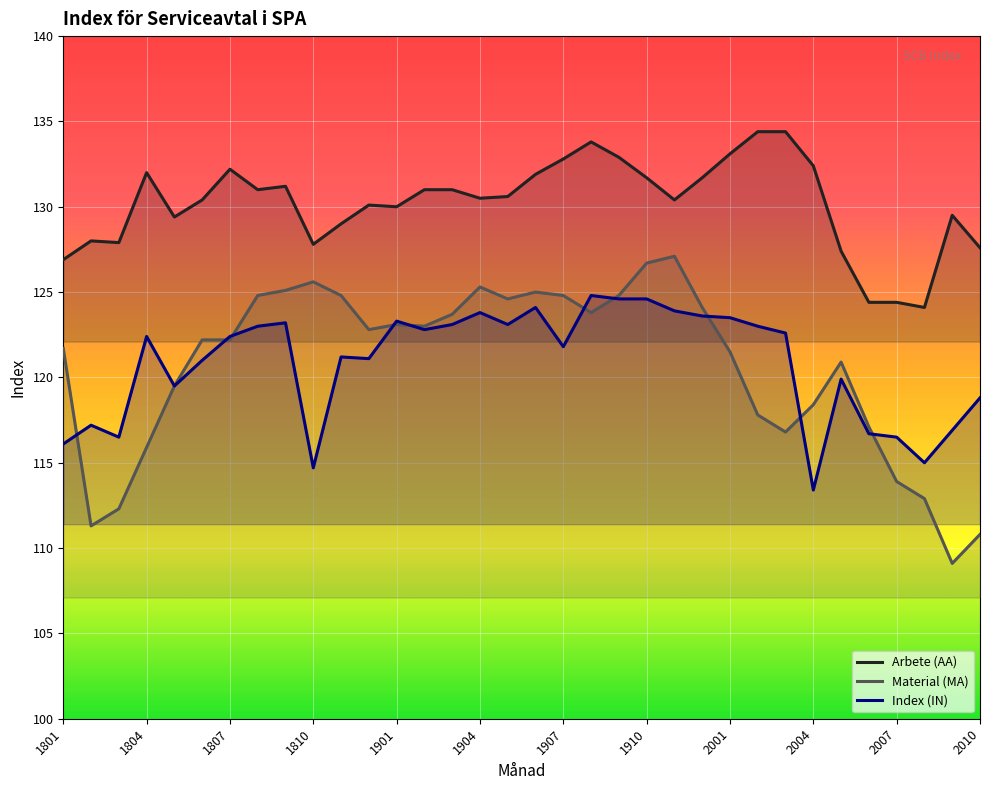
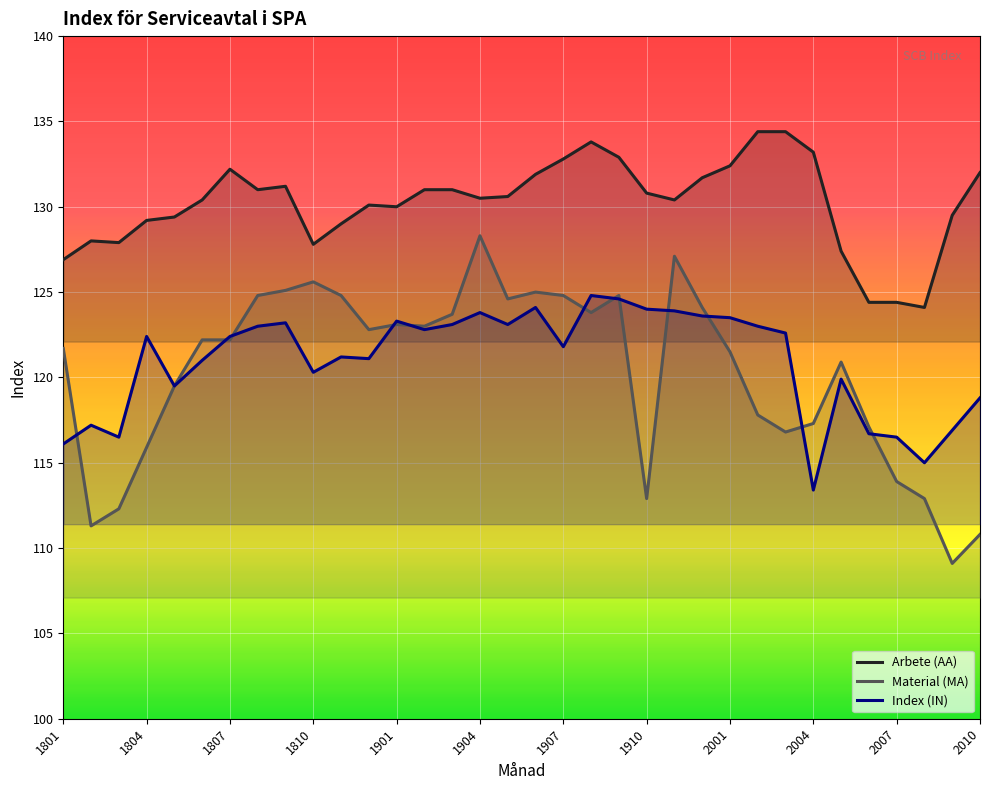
  {
    "Arbete (AA)": {
      "1801": 126.9,
-     "1804": 132.0,
+     "1804": 129.2,
      "1807": 132.2,
      "1810": 127.8,
      "1901": 130.0,
      "1904": 130.5,
      "1907": 132.8,
-     "1910": 131.7,
-     "2001": 133.1,
-     "2004": 132.4,
+     "1910": 130.8,
+     "2001": 132.4,
+     "2004": 133.2,
      "2007": 124.4,
-     "2010": 127.6
+     "2010": 132.0
    },
    "Material (MA)": {
      "1801": 121.7,
      "1804": 115.9,
      "1807": 122.2,
      "1810": 125.6,
      "1901": 123.1,
-     "1904": 125.3,
+     "1904": 128.3,
      "1907": 124.8,
-     "1910": 126.7,
+     "1910": 112.9,
      "2001": 121.5,
-     "2004": 118.4,
+     "2004": 117.3,
      "2007": 113.9,
      "2010": 110.8
    },
    "Index (IN)": {
      "1801": 116.1,
      "1804": 122.4,
      "1807": 122.4,
-     "1810": 114.7,
+     "1810": 120.3,
      "1901": 123.3,
      "1904": 123.8,
      "1907": 121.8,
-     "1910": 124.6,
+     "1910": 124.0,
      "2001": 123.5,
      "2004": 113.4,
      "2007": 116.5,
      "2010": 118.8
    }
  }
